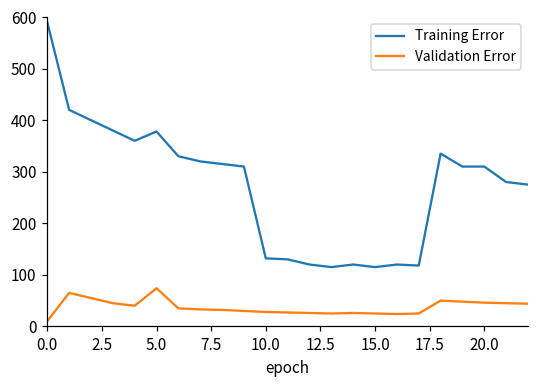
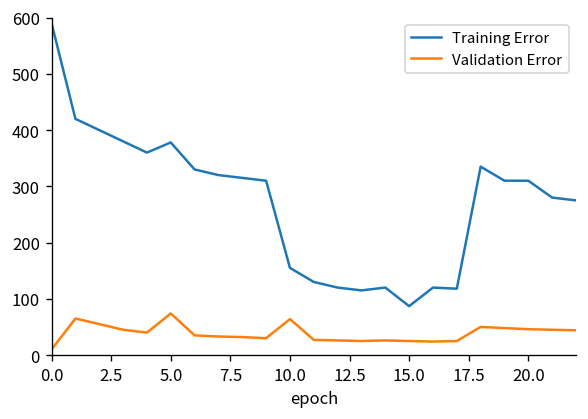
  {
    "Training Error": {
      "0.0": 590,
      "5.0": 380,
-     "10.0": 130,
-     "15.0": 120,
+     "10.0": 160,
+     "15.0": 90,
      "20.0": 310
    },
    "Validation Error": {
      "0.0": 10,
      "5.0": 70,
-     "10.0": 30,
+     "10.0": 60,
      "15.0": 30,
      "20.0": 50
    }
  }
